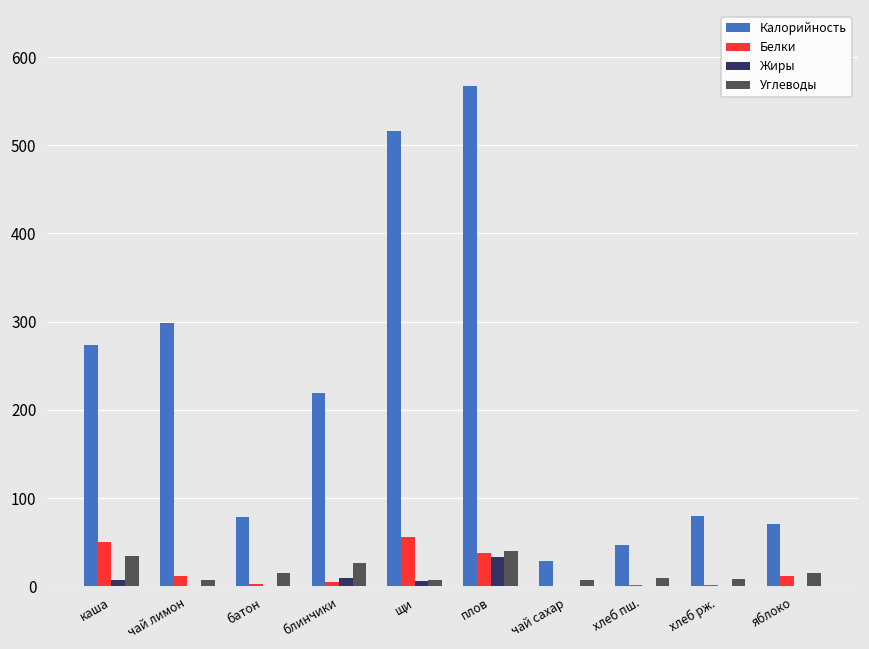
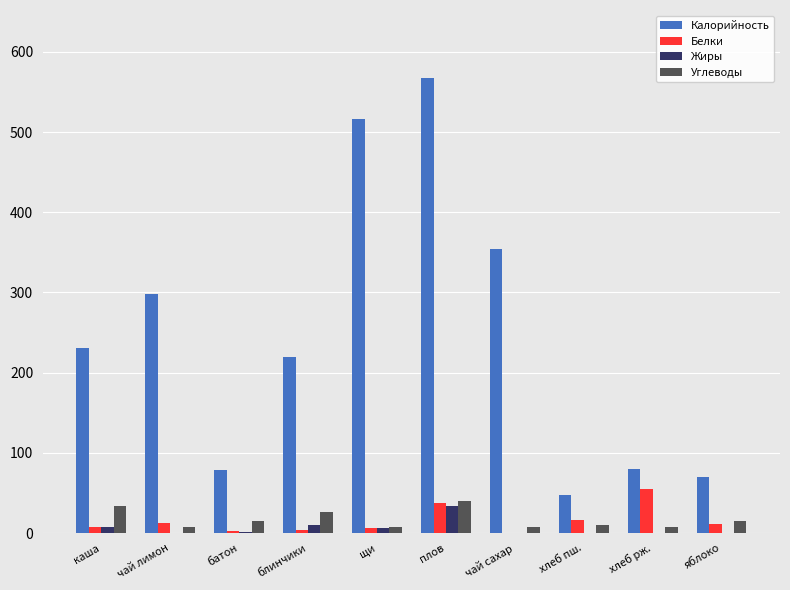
  {
    "Калорийность": {
-     "каша": 270,
+     "каша": 230,
      "чай лимон": 300,
      "батон": 80,
      "блинчики": 220,
      "щи": 520,
      "плов": 570,
-     "чай сахар": 30,
+     "чай сахар": 350,
      "хлеб пш.": 50,
      "хлеб рж.": 80,
      "яблоко": 70
    },
    "Белки": {
-     "каша": 50,
+     "каша": 10,
      "чай лимон": 10,
      "блинчики": 0,
-     "щи": 60,
+     "щи": 10,
      "плов": 40,
      "чай сахар": 0,
-     "хлеб пш.": 0,
-     "хлеб рж.": 0,
+     "хлеб пш.": 20,
+     "хлеб рж.": 60,
      "яблоко": 10
    }
  }
